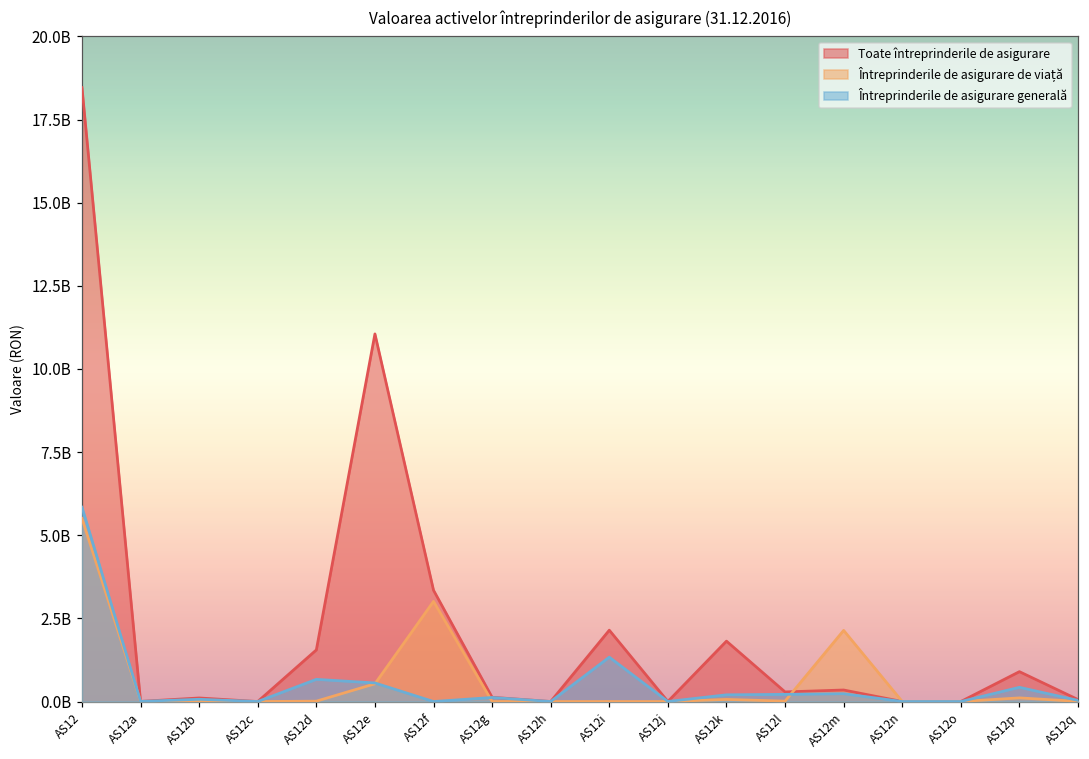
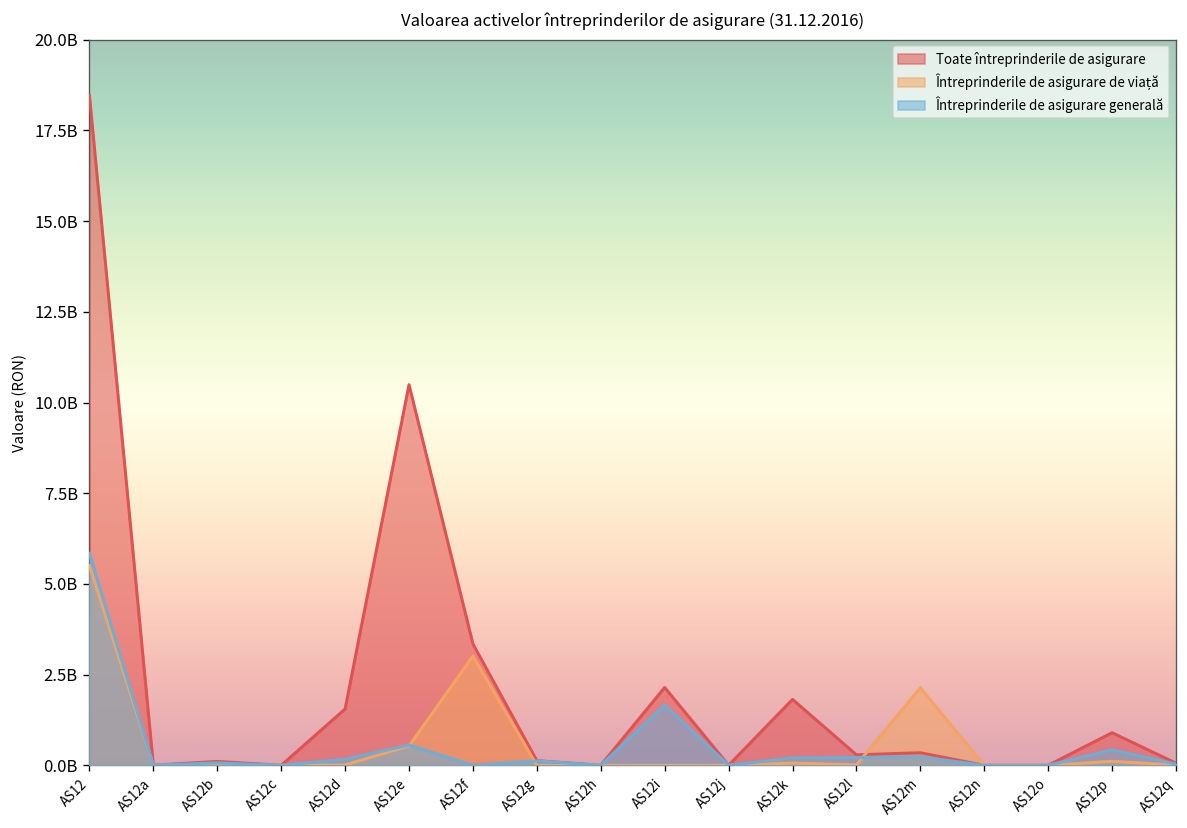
  {
    "Toate întreprinderile de asigurare": {
      "AS12": 18500000000,
      "AS12d": 1600000000,
-     "AS12e": 11100000000,
+     "AS12e": 10500000000,
      "AS12f": 3300000000,
      "AS12i": 2100000000,
      "AS12k": 1800000000,
      "AS12m": 300000000,
      "AS12p": 900000000
    },
    "Întreprinderile de asigurare de viață": {
      "AS12": 5500000000,
      "AS12d": 0,
      "AS12f": 3000000000,
      "AS12g": 0,
      "AS12i": 0,
      "AS12k": 100000000,
      "AS12l": 0,
      "AS12m": 2100000000,
      "AS12p": 100000000
    },
    "Întreprinderile de asigurare generală": {
      "AS12": 5800000000,
-     "AS12d": 700000000,
+     "AS12d": 200000000,
      "AS12f": 0,
-     "AS12i": 1300000000,
+     "AS12i": 1700000000,
      "AS12k": 200000000,
      "AS12m": 200000000,
      "AS12p": 400000000
    }
  }
